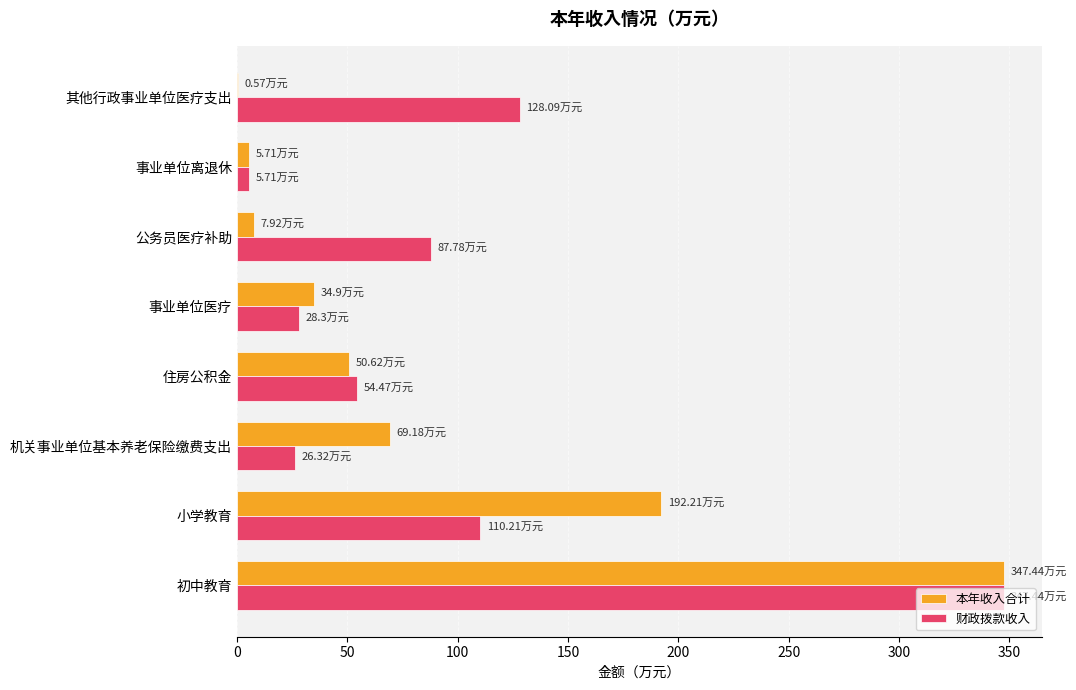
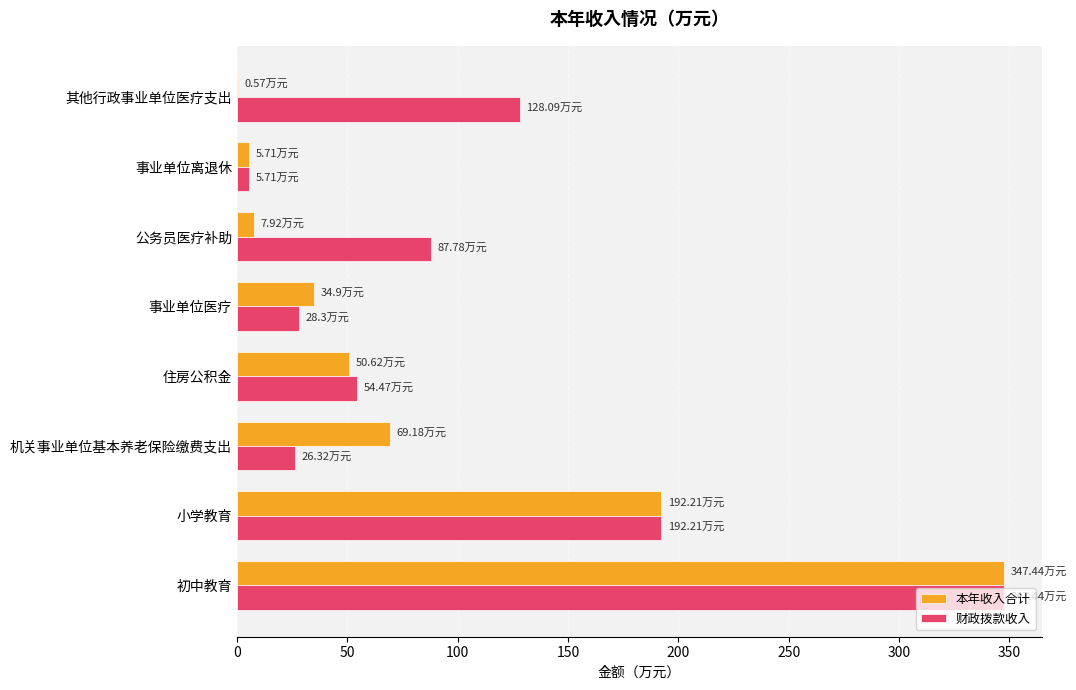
  {
    "本年收入合计": {
      "其他行政事业单位医疗支出": 0.57,
      "事业单位离退休": 5.71,
      "公务员医疗补助": 7.92,
      "事业单位医疗": 34.9,
      "住房公积金": 50.62,
      "机关事业单位基本养老保险缴费支出": 69.18,
      "小学教育": 192.21,
      "初中教育": 347.44
    },
    "财政拨款收入": {
      "其他行政事业单位医疗支出": 128.09,
      "事业单位离退休": 5.71,
      "公务员医疗补助": 87.78,
      "事业单位医疗": 28.3,
      "住房公积金": 54.47,
      "机关事业单位基本养老保险缴费支出": 26.32,
-     "小学教育": 110.21
+     "小学教育": 192.21
    }
  }
